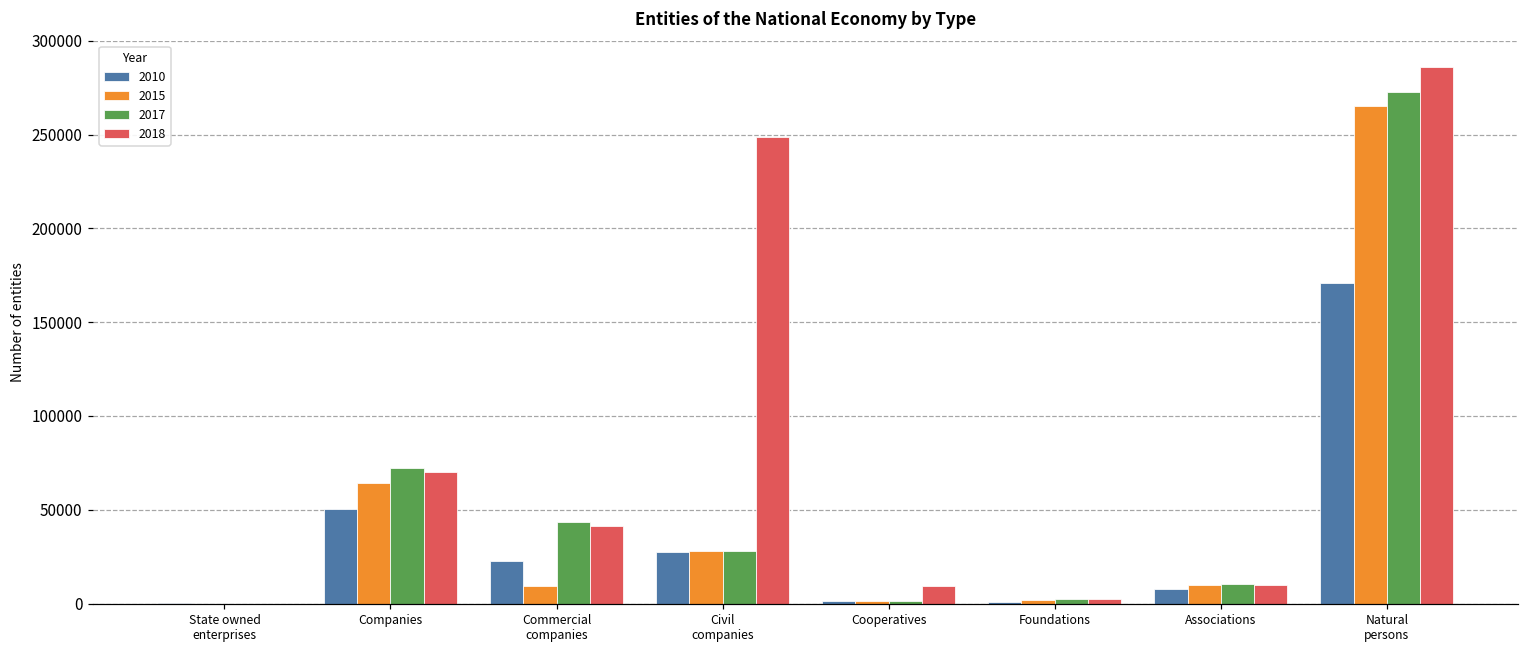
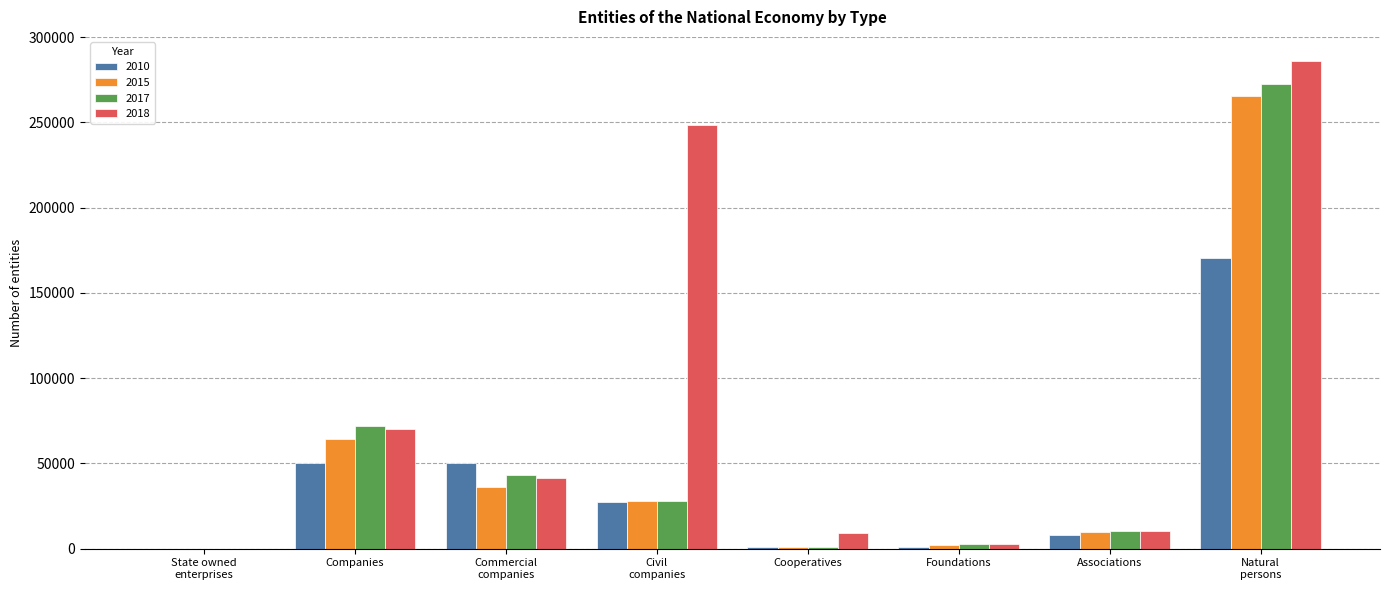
  {
    "2010": {
      "Companies": 50000,
-     "Commercial companies": 23000,
+     "Commercial companies": 50000,
      "Civil companies": 27000,
      "Associations": 8000,
      "Natural persons": 171000
    },
    "2015": {
      "Companies": 64000,
-     "Commercial companies": 9000,
+     "Commercial companies": 36000,
      "Civil companies": 28000,
      "Foundations": 2000,
      "Associations": 10000,
      "Natural persons": 265000
    },
    "2017": {
      "Companies": 72000,
      "Commercial companies": 43000,
      "Civil companies": 28000,
      "Foundations": 2000,
      "Associations": 11000,
      "Natural persons": 273000
    },
    "2018": {
      "Companies": 70000,
      "Commercial companies": 42000,
      "Civil companies": 249000,
      "Cooperatives": 9000,
      "Foundations": 3000,
      "Associations": 10000,
      "Natural persons": 286000
    }
  }
